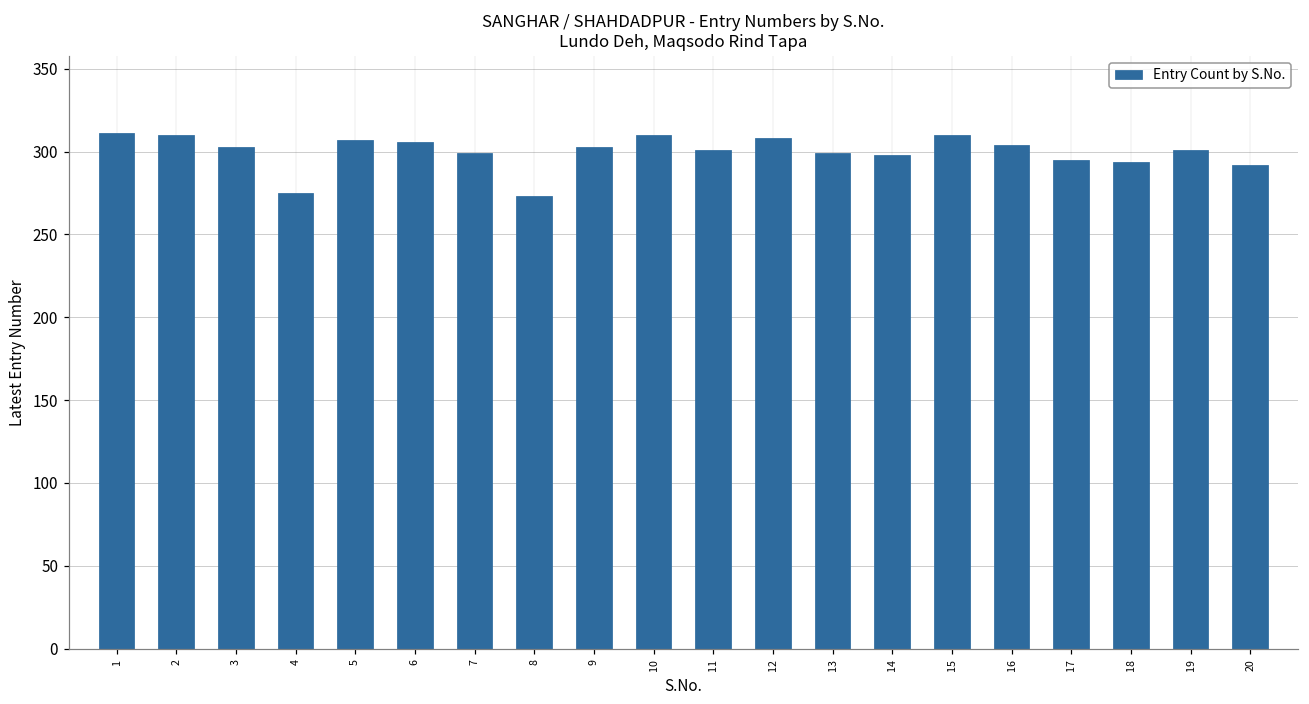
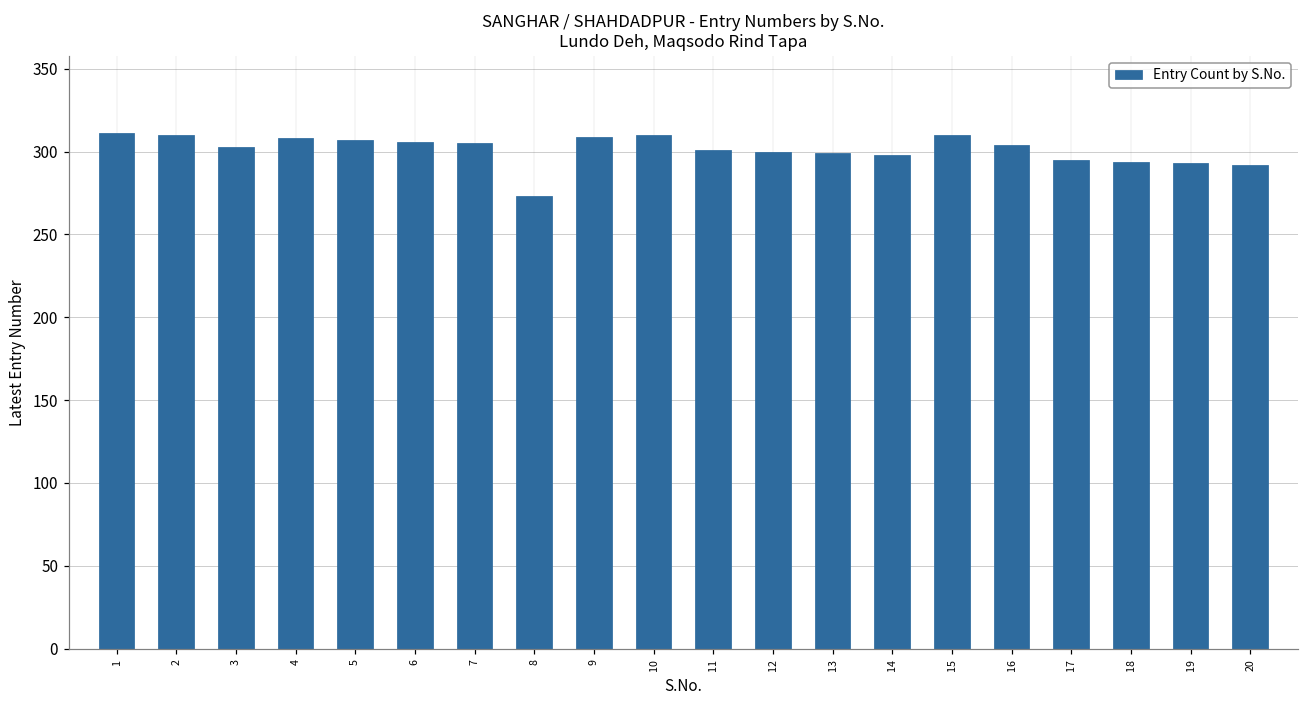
  {
    "1": 311,
    "2": 310,
    "3": 303,
-   "4": 275,
+   "4": 308,
    "5": 307,
    "6": 306,
-   "7": 299,
+   "7": 305,
    "8": 273,
-   "9": 303,
+   "9": 309,
    "10": 310,
    "11": 301,
-   "12": 308,
+   "12": 300,
    "13": 299,
    "14": 298,
    "15": 310,
    "16": 304,
    "17": 295,
    "18": 294,
-   "19": 301,
+   "19": 293,
    "20": 292
  }
